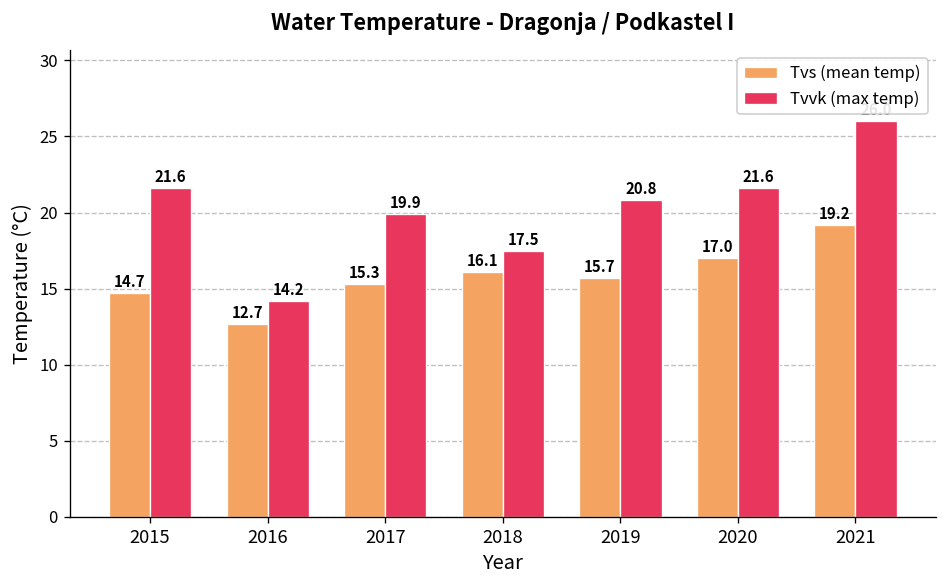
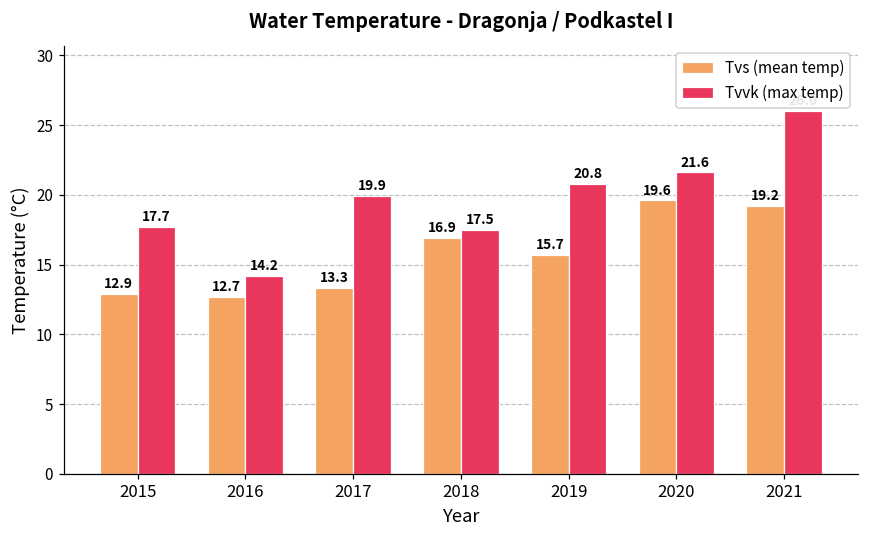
  {
    "Tvs (mean temp)": {
-     "2015": 14.7,
+     "2015": 12.9,
      "2016": 12.7,
-     "2017": 15.3,
-     "2018": 16.1,
+     "2017": 13.3,
+     "2018": 16.9,
      "2019": 15.7,
-     "2020": 17.0,
+     "2020": 19.6,
      "2021": 19.2
    },
    "Tvvk (max temp)": {
-     "2015": 21.6,
+     "2015": 17.7,
      "2016": 14.2,
      "2017": 19.9,
      "2018": 17.5,
      "2019": 20.8,
      "2020": 21.6
    }
  }
